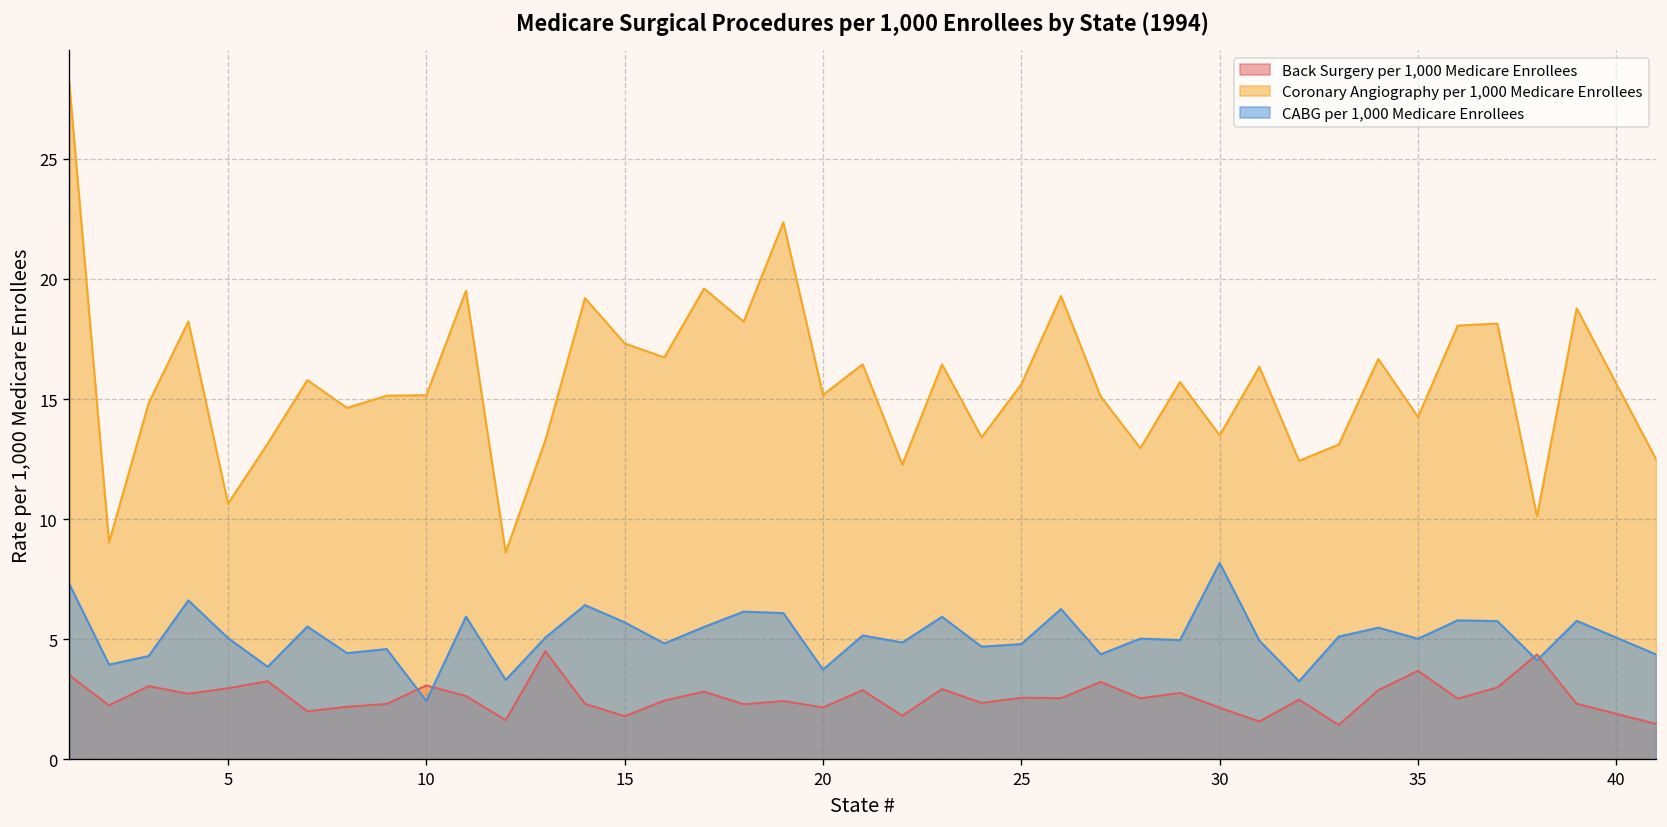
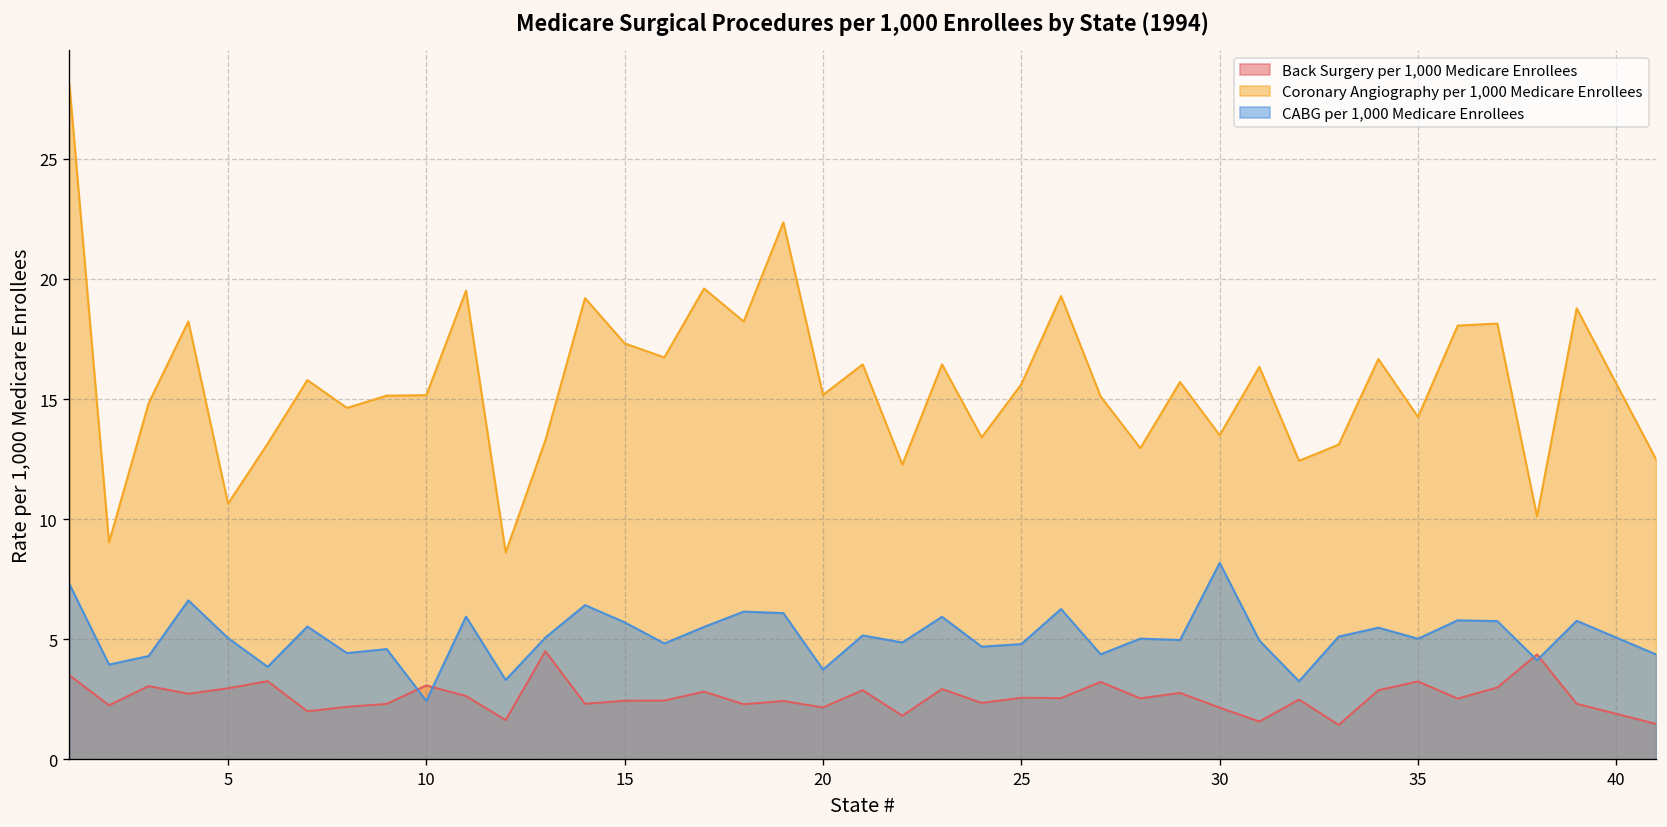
  {
    "Back Surgery per 1,000 Medicare Enrollees": {
      "5": 3.0,
      "10": 3.1,
-     "15": 1.8,
+     "15": 2.4,
      "20": 2.2,
      "25": 2.6,
      "30": 2.2,
-     "35": 3.7
+     "35": 3.2
    },
    "Coronary Angiography per 1,000 Medicare Enrollees": {
      "5": 10.7,
      "10": 15.2,
      "15": 17.3,
      "20": 15.2,
      "25": 15.6,
      "30": 13.5,
      "35": 14.3
    },
    "CABG per 1,000 Medicare Enrollees": {
      "5": 5.1,
      "10": 2.4,
      "15": 5.7,
      "20": 3.7,
      "25": 4.8,
      "30": 8.2,
      "35": 5.0
    }
  }
